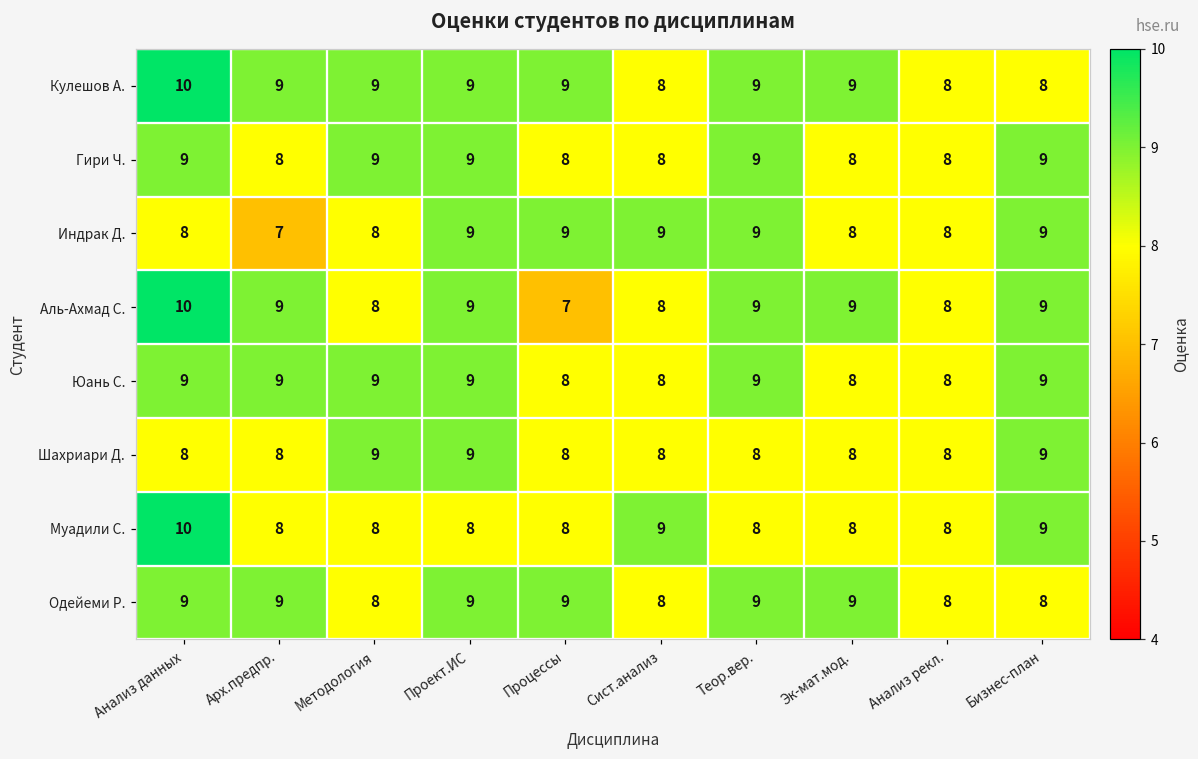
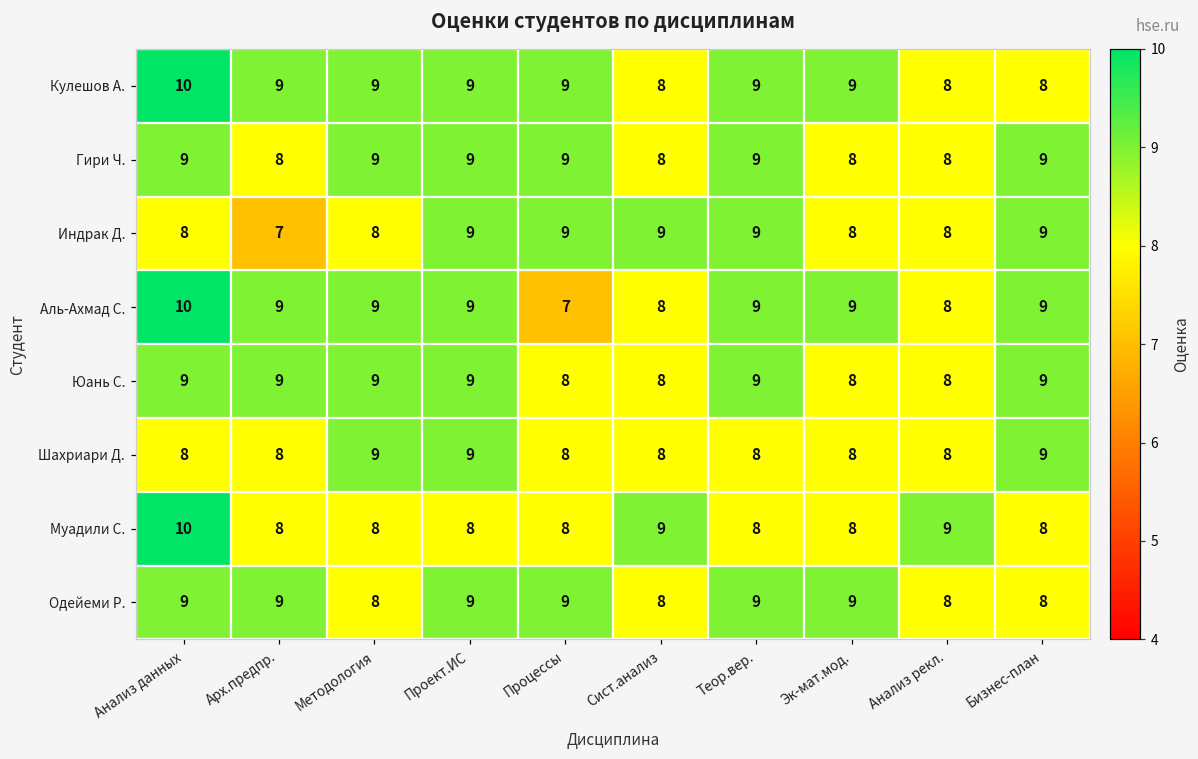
  {
    "Кулешов А.": {
      "Анализ данных": 10,
      "Арх.предпр.": 9,
      "Методология": 9,
      "Проект.ИС": 9,
      "Процессы": 9,
      "Сист.анализ": 8,
      "Теор.вер.": 9,
      "Эк-мат.мод.": 9,
      "Анализ рекл.": 8,
      "Бизнес-план": 8
    },
    "Гири Ч.": {
      "Анализ данных": 9,
      "Арх.предпр.": 8,
      "Методология": 9,
      "Проект.ИС": 9,
-     "Процессы": 8,
+     "Процессы": 9,
      "Сист.анализ": 8,
      "Теор.вер.": 9,
      "Эк-мат.мод.": 8,
      "Анализ рекл.": 8,
      "Бизнес-план": 9
    },
    "Индрак Д.": {
      "Анализ данных": 8,
      "Арх.предпр.": 7,
      "Методология": 8,
      "Проект.ИС": 9,
      "Процессы": 9,
      "Сист.анализ": 9,
      "Теор.вер.": 9,
      "Эк-мат.мод.": 8,
      "Анализ рекл.": 8,
      "Бизнес-план": 9
    },
    "Аль-Ахмад С.": {
      "Анализ данных": 10,
      "Арх.предпр.": 9,
-     "Методология": 8,
+     "Методология": 9,
      "Проект.ИС": 9,
      "Процессы": 7,
      "Сист.анализ": 8,
      "Теор.вер.": 9,
      "Эк-мат.мод.": 9,
      "Анализ рекл.": 8,
      "Бизнес-план": 9
    },
    "Юань С.": {
      "Анализ данных": 9,
      "Арх.предпр.": 9,
      "Методология": 9,
      "Проект.ИС": 9,
      "Процессы": 8,
      "Сист.анализ": 8,
      "Теор.вер.": 9,
      "Эк-мат.мод.": 8,
      "Анализ рекл.": 8,
      "Бизнес-план": 9
    },
    "Шахриари Д.": {
      "Анализ данных": 8,
      "Арх.предпр.": 8,
      "Методология": 9,
      "Проект.ИС": 9,
      "Процессы": 8,
      "Сист.анализ": 8,
      "Теор.вер.": 8,
      "Эк-мат.мод.": 8,
      "Анализ рекл.": 8,
      "Бизнес-план": 9
    },
    "Муадили С.": {
      "Анализ данных": 10,
      "Арх.предпр.": 8,
      "Методология": 8,
      "Проект.ИС": 8,
      "Процессы": 8,
      "Сист.анализ": 9,
      "Теор.вер.": 8,
      "Эк-мат.мод.": 8,
-     "Анализ рекл.": 8,
-     "Бизнес-план": 9
+     "Анализ рекл.": 9,
+     "Бизнес-план": 8
    },
    "Одейеми Р.": {
      "Анализ данных": 9,
      "Арх.предпр.": 9,
      "Методология": 8,
      "Проект.ИС": 9,
      "Процессы": 9,
      "Сист.анализ": 8,
      "Теор.вер.": 9,
      "Эк-мат.мод.": 9,
      "Анализ рекл.": 8,
      "Бизнес-план": 8
    }
  }
